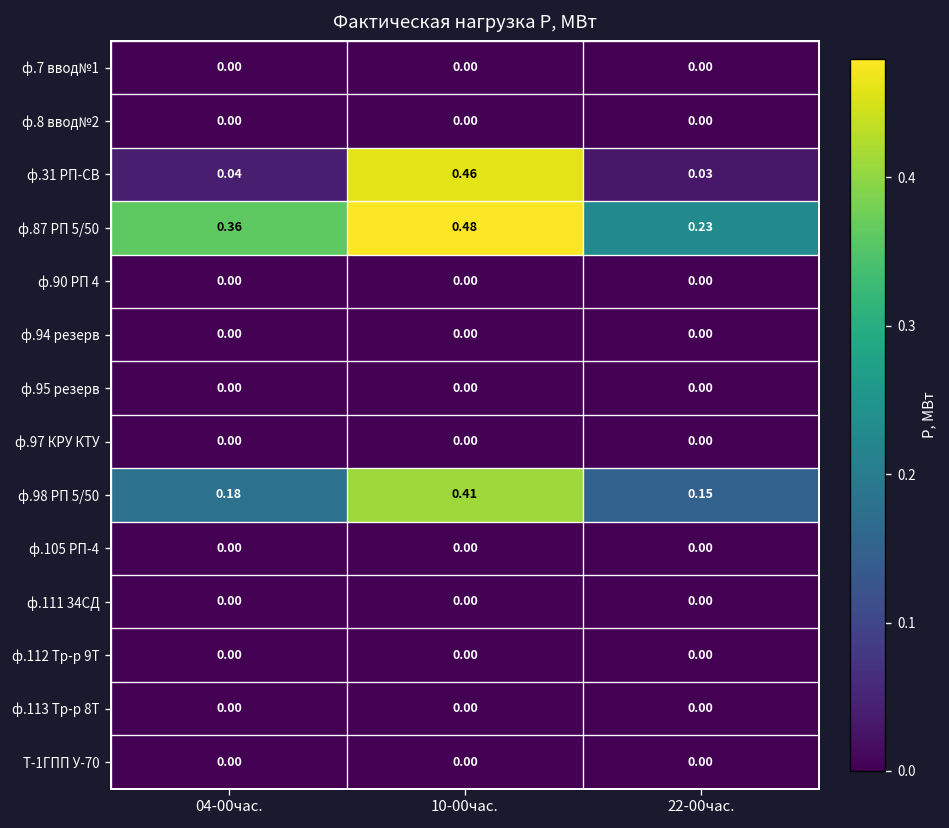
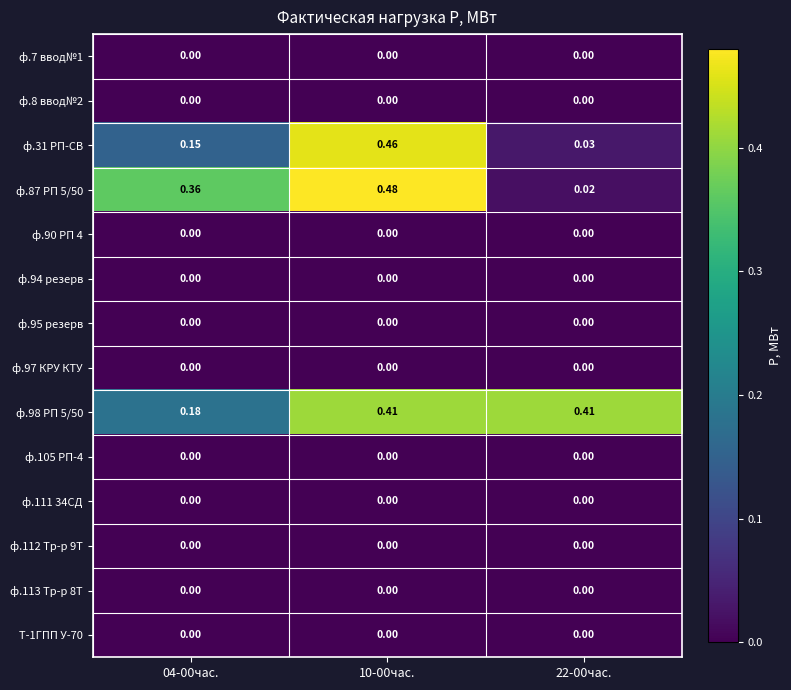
  {
    "ф.7 ввод№1": {
      "04-00час.": 0.00,
      "10-00час.": 0.00,
      "22-00час.": 0.00
    },
    "ф.8 ввод№2": {
      "04-00час.": 0.00,
      "10-00час.": 0.00,
      "22-00час.": 0.00
    },
    "ф.31 РП-СВ": {
-     "04-00час.": 0.04,
+     "04-00час.": 0.15,
      "10-00час.": 0.46,
      "22-00час.": 0.03
    },
    "ф.87 РП 5/50": {
      "04-00час.": 0.36,
      "10-00час.": 0.48,
-     "22-00час.": 0.23
+     "22-00час.": 0.02
    },
    "ф.90 РП 4": {
      "04-00час.": 0.00,
      "10-00час.": 0.00,
      "22-00час.": 0.00
    },
    "ф.94 резерв": {
      "04-00час.": 0.00,
      "10-00час.": 0.00,
      "22-00час.": 0.00
    },
    "ф.95 резерв": {
      "04-00час.": 0.00,
      "10-00час.": 0.00,
      "22-00час.": 0.00
    },
    "ф.97 КРУ КТУ": {
      "04-00час.": 0.00,
      "10-00час.": 0.00,
      "22-00час.": 0.00
    },
    "ф.98 РП 5/50": {
      "04-00час.": 0.18,
      "10-00час.": 0.41,
-     "22-00час.": 0.15
+     "22-00час.": 0.41
    },
    "ф.105 РП-4": {
      "04-00час.": 0.00,
      "10-00час.": 0.00,
      "22-00час.": 0.00
    },
    "ф.111 34СД": {
      "04-00час.": 0.00,
      "10-00час.": 0.00,
      "22-00час.": 0.00
    },
    "ф.112 Тр-р 9Т": {
      "04-00час.": 0.00,
      "10-00час.": 0.00,
      "22-00час.": 0.00
    },
    "ф.113 Тр-р 8Т": {
      "04-00час.": 0.00,
      "10-00час.": 0.00,
      "22-00час.": 0.00
    },
    "Т-1ГПП У-70": {
      "04-00час.": 0.00,
      "10-00час.": 0.00,
      "22-00час.": 0.00
    }
  }
